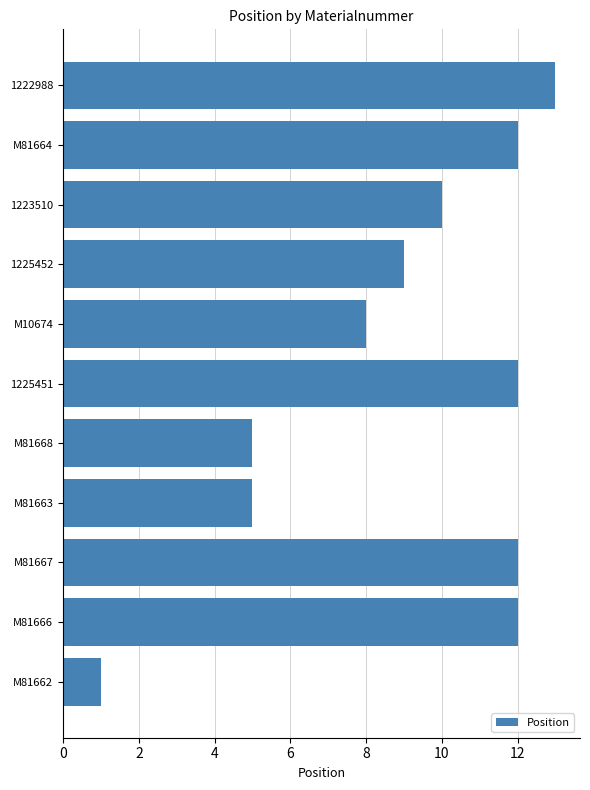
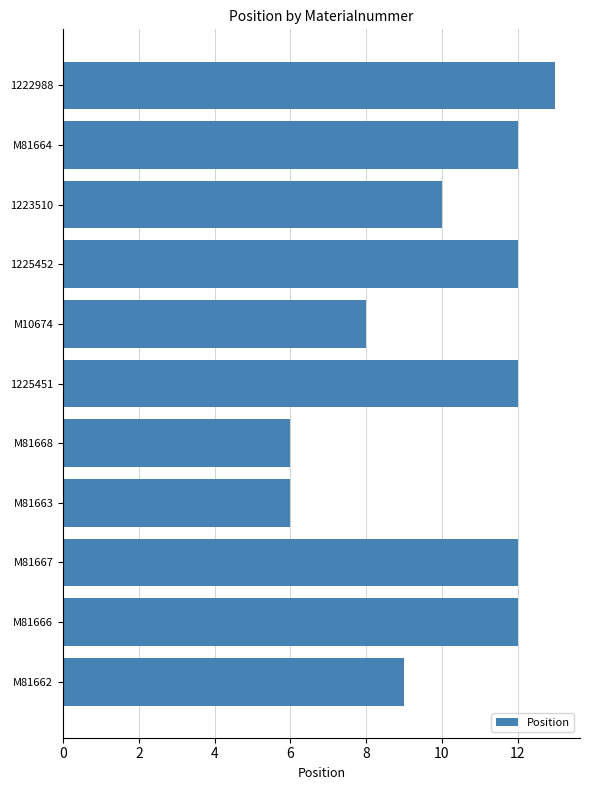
  {
    "1222988": 13,
    "M81664": 12,
    "1223510": 10,
-   "1225452": 9,
+   "1225452": 12,
    "M10674": 8,
    "1225451": 12,
-   "M81668": 5,
-   "M81663": 5,
+   "M81668": 6,
+   "M81663": 6,
    "M81667": 12,
    "M81666": 12,
-   "M81662": 1
+   "M81662": 9
  }
